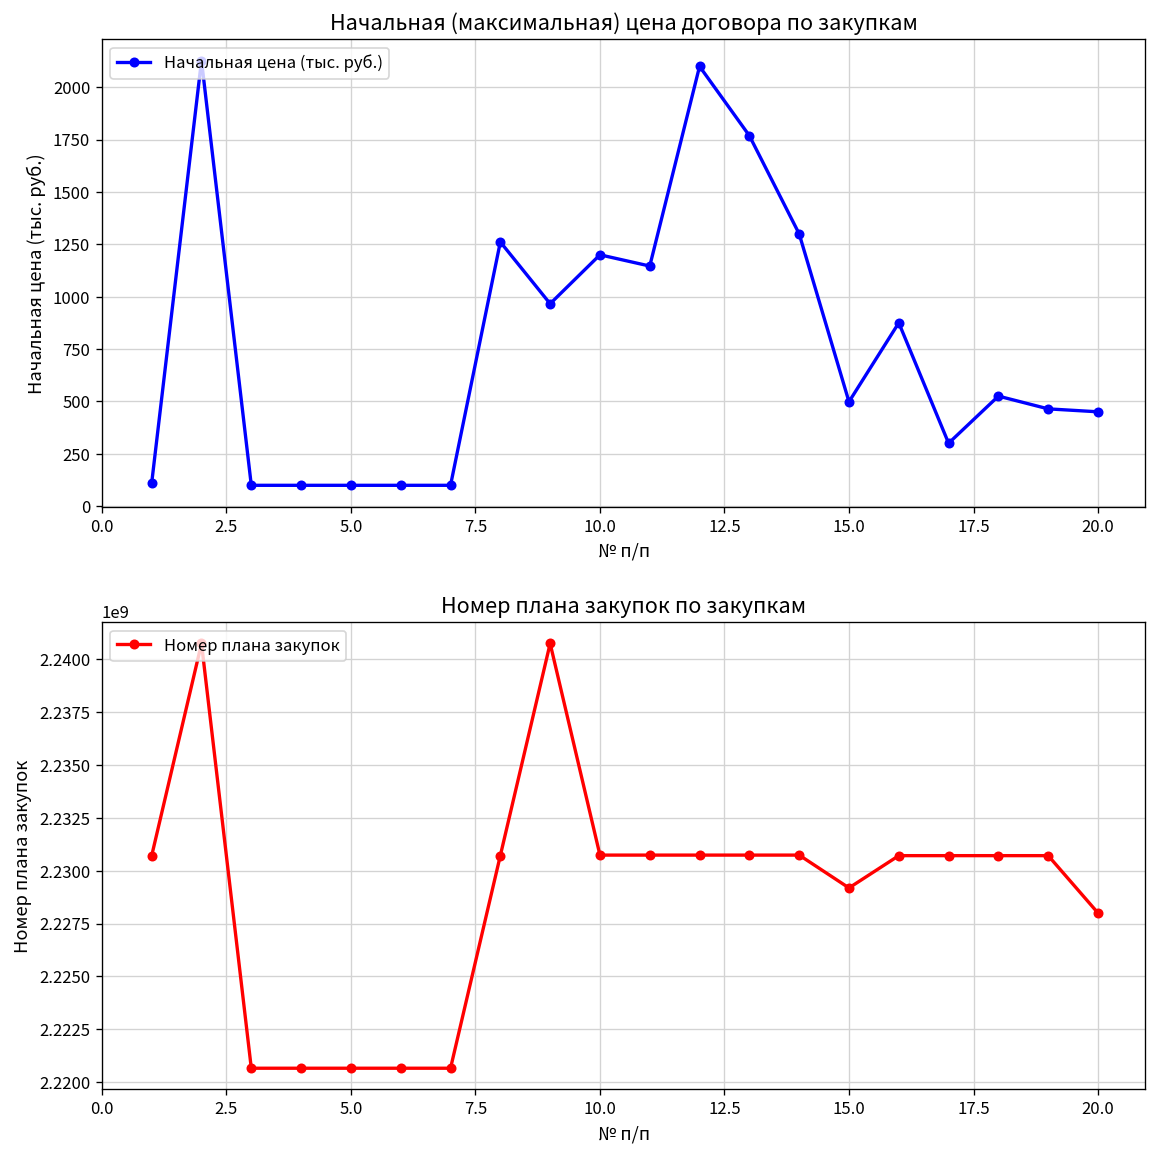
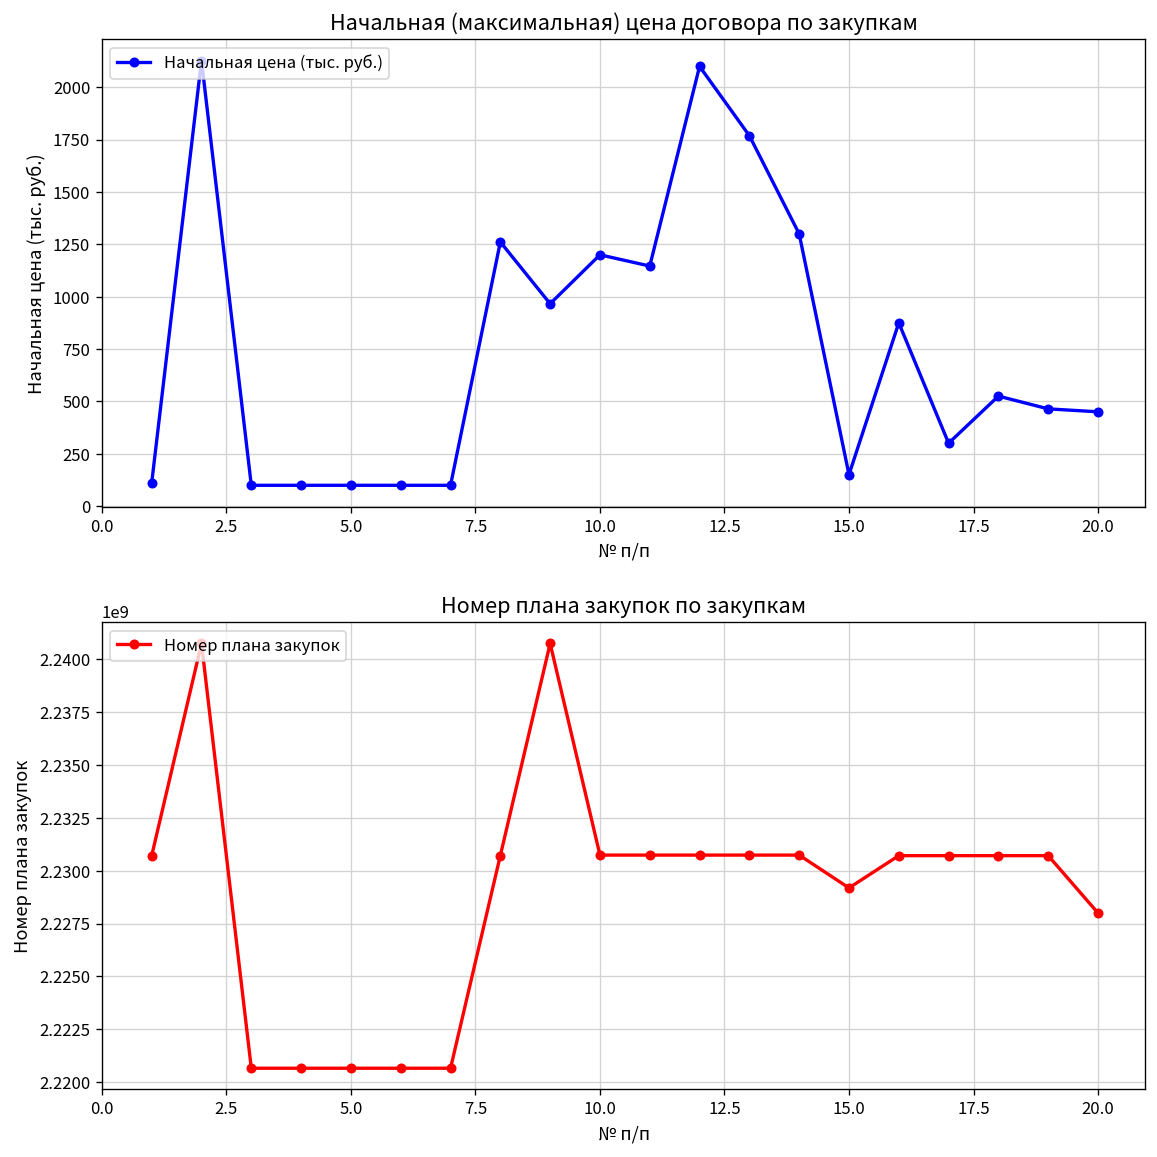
  {
    "Начальная (максимальная) цена договора по закупкам": {
      "5.0": 100,
      "10.0": 1200,
-     "15.0": 500,
+     "15.0": 150,
      "20.0": 450
    },
    "Номер плана закупок по закупкам": {
      "5.0": 2220700000,
      "10.0": 2230700000,
      "15.0": 2229200000,
      "20.0": 2228000000
    }
  }
